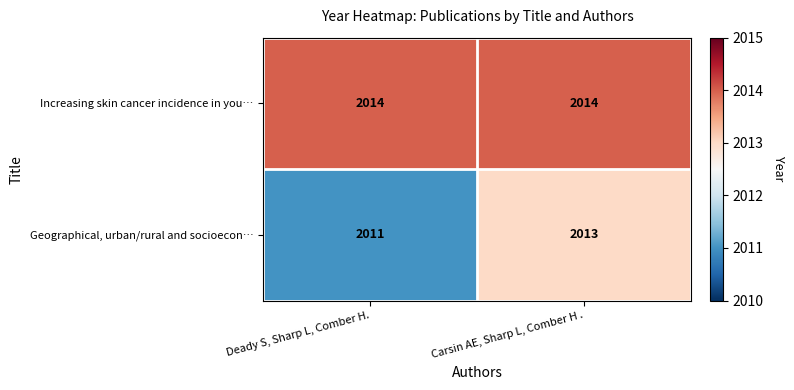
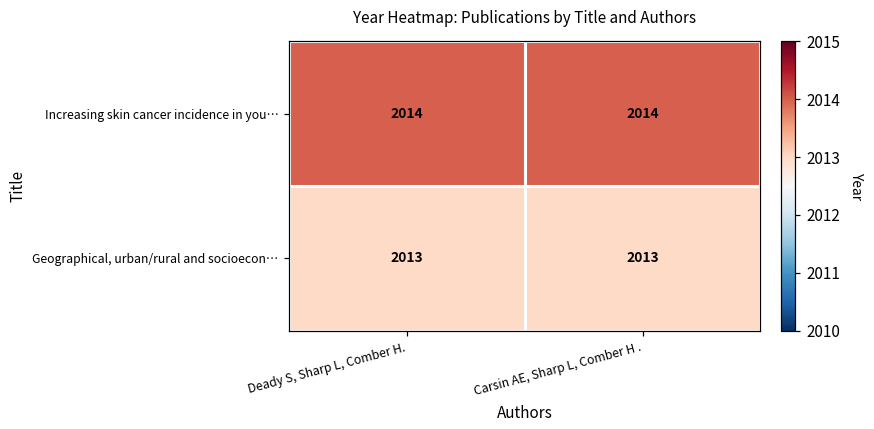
  {
    "Increasing skin cancer incidence in you…": {
      "Deady S, Sharp L, Comber H.": 2014,
      "Carsin AE, Sharp L, Comber H .": 2014
    },
    "Geographical, urban/rural and socioecon…": {
-     "Deady S, Sharp L, Comber H.": 2011,
+     "Deady S, Sharp L, Comber H.": 2013,
      "Carsin AE, Sharp L, Comber H .": 2013
    }
  }
